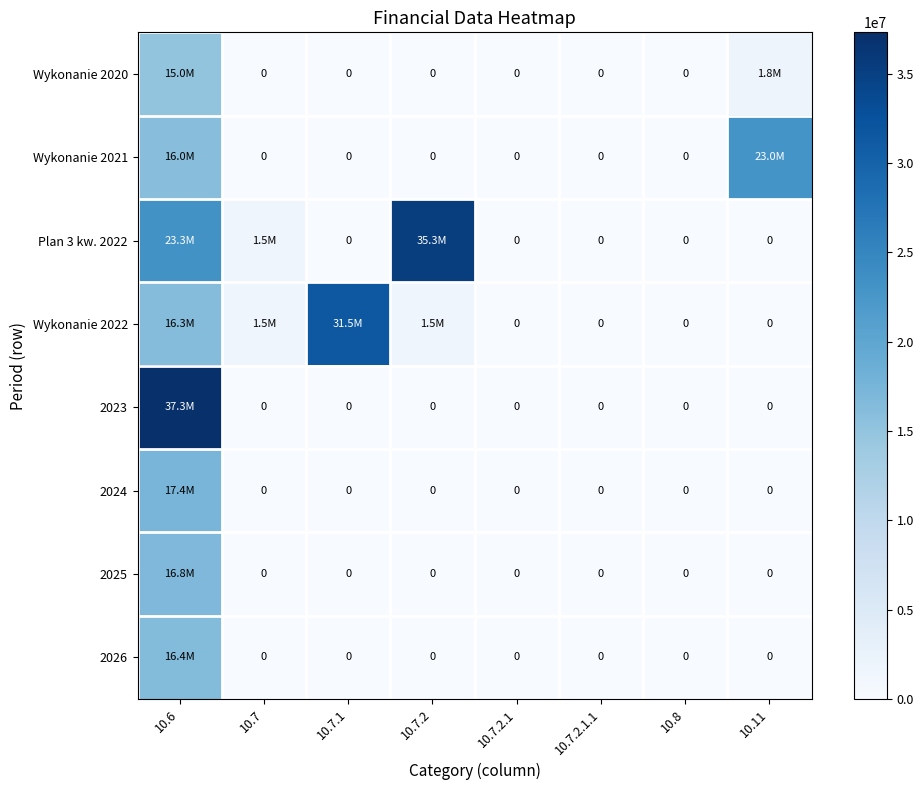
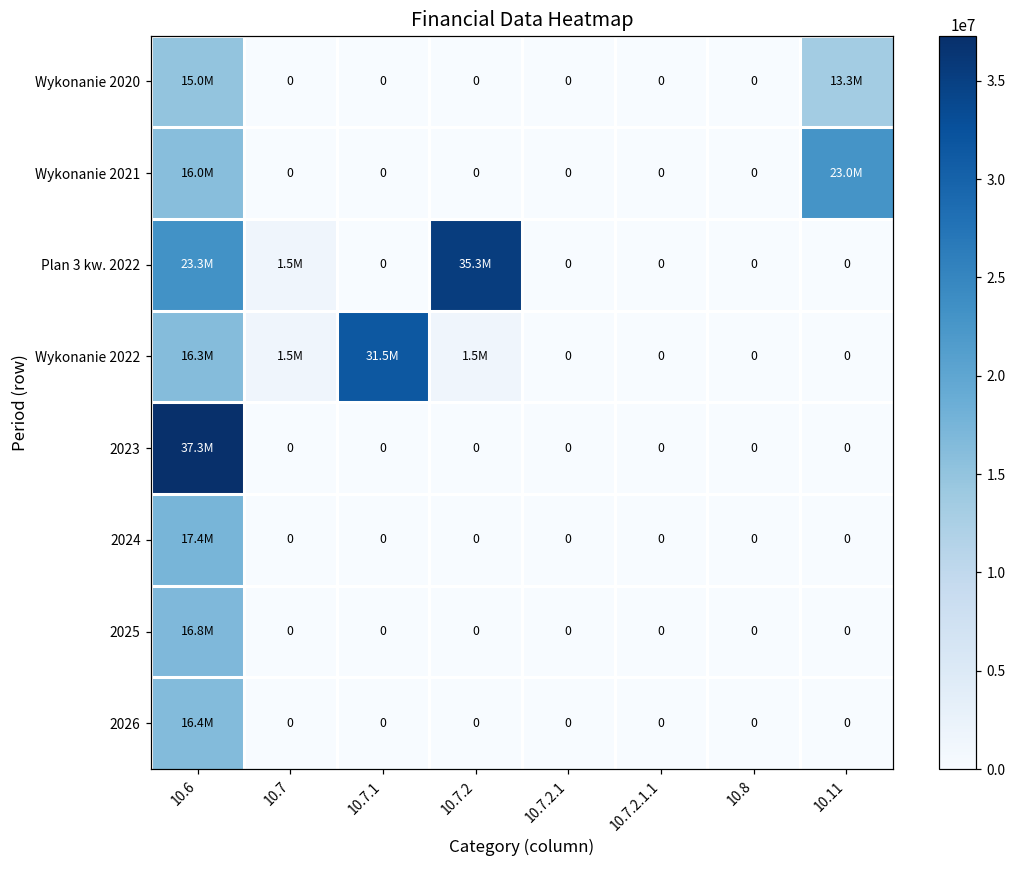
  {
    "Wykonanie 2020": {
      "10.6": "15.0M",
      "10.7": "0",
      "10.7.1": "0",
      "10.7.2": "0",
      "10.7.2.1": "0",
      "10.7.2.1.1": "0",
      "10.8": "0",
-     "10.11": "1.8M"
+     "10.11": "13.3M"
    },
    "Wykonanie 2021": {
      "10.6": "16.0M",
      "10.7": "0",
      "10.7.1": "0",
      "10.7.2": "0",
      "10.7.2.1": "0",
      "10.7.2.1.1": "0",
      "10.8": "0",
      "10.11": "23.0M"
    },
    "Plan 3 kw. 2022": {
      "10.6": "23.3M",
      "10.7": "1.5M",
      "10.7.1": "0",
      "10.7.2": "35.3M",
      "10.7.2.1": "0",
      "10.7.2.1.1": "0",
      "10.8": "0",
      "10.11": "0"
    },
    "Wykonanie 2022": {
      "10.6": "16.3M",
      "10.7": "1.5M",
      "10.7.1": "31.5M",
      "10.7.2": "1.5M",
      "10.7.2.1": "0",
      "10.7.2.1.1": "0",
      "10.8": "0",
      "10.11": "0"
    },
    "2023": {
      "10.6": "37.3M",
      "10.7": "0",
      "10.7.1": "0",
      "10.7.2": "0",
      "10.7.2.1": "0",
      "10.7.2.1.1": "0",
      "10.8": "0",
      "10.11": "0"
    },
    "2024": {
      "10.6": "17.4M",
      "10.7": "0",
      "10.7.1": "0",
      "10.7.2": "0",
      "10.7.2.1": "0",
      "10.7.2.1.1": "0",
      "10.8": "0",
      "10.11": "0"
    },
    "2025": {
      "10.6": "16.8M",
      "10.7": "0",
      "10.7.1": "0",
      "10.7.2": "0",
      "10.7.2.1": "0",
      "10.7.2.1.1": "0",
      "10.8": "0",
      "10.11": "0"
    },
    "2026": {
      "10.6": "16.4M",
      "10.7": "0",
      "10.7.1": "0",
      "10.7.2": "0",
      "10.7.2.1": "0",
      "10.7.2.1.1": "0",
      "10.8": "0",
      "10.11": "0"
    }
  }
